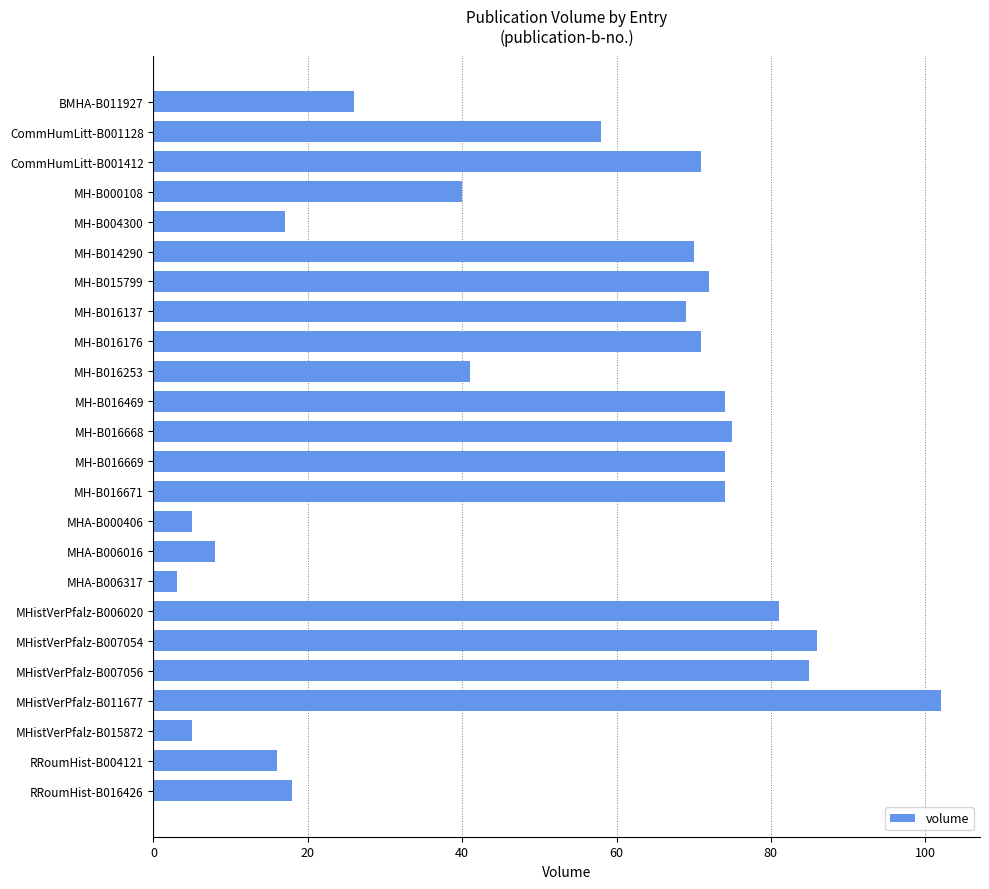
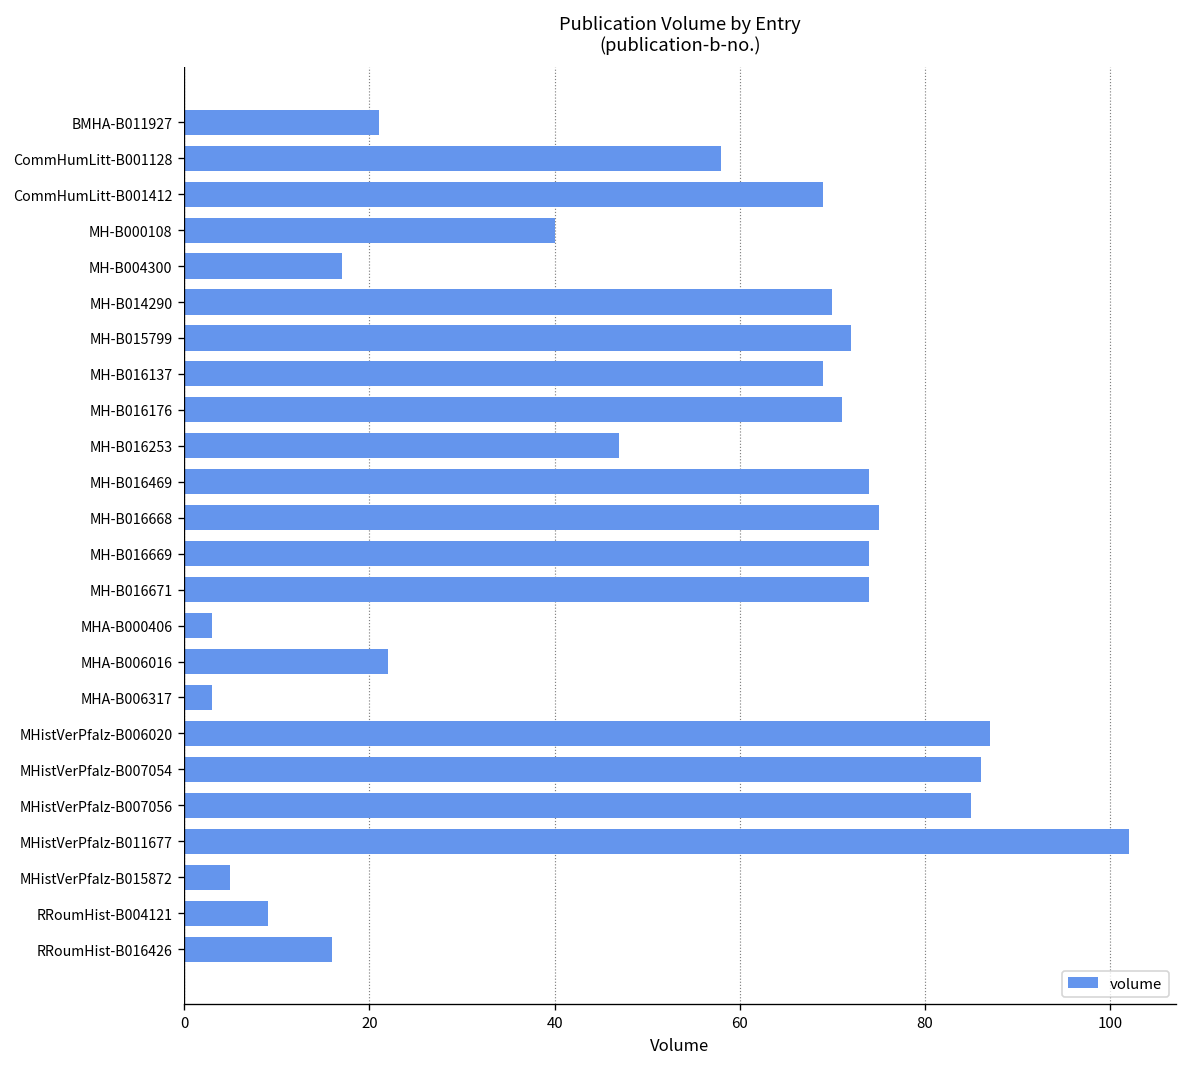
  {
-   "BMHA-B011927": 26,
+   "BMHA-B011927": 21,
    "CommHumLitt-B001128": 58,
-   "CommHumLitt-B001412": 71,
+   "CommHumLitt-B001412": 69,
    "MH-B000108": 40,
    "MH-B004300": 17,
    "MH-B014290": 70,
    "MH-B015799": 72,
    "MH-B016137": 69,
    "MH-B016176": 71,
-   "MH-B016253": 41,
+   "MH-B016253": 47,
    "MH-B016469": 74,
    "MH-B016668": 75,
    "MH-B016669": 74,
    "MH-B016671": 74,
-   "MHA-B000406": 5,
-   "MHA-B006016": 8,
+   "MHA-B000406": 3,
+   "MHA-B006016": 22,
    "MHA-B006317": 3,
-   "MHistVerPfalz-B006020": 81,
+   "MHistVerPfalz-B006020": 87,
    "MHistVerPfalz-B007054": 86,
    "MHistVerPfalz-B007056": 85,
    "MHistVerPfalz-B011677": 102,
    "MHistVerPfalz-B015872": 5,
-   "RRoumHist-B004121": 16,
-   "RRoumHist-B016426": 18
+   "RRoumHist-B004121": 9,
+   "RRoumHist-B016426": 16
  }
